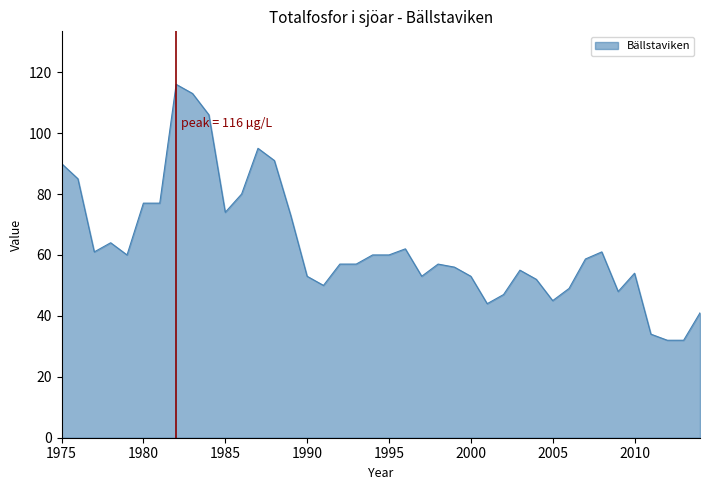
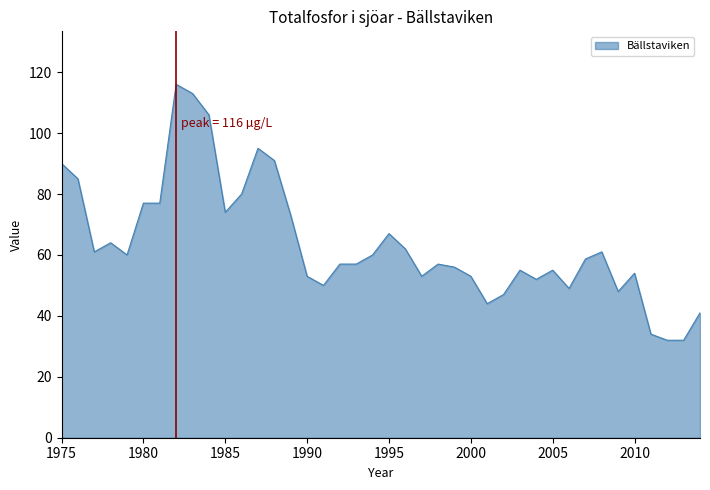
  {
    "1975": 90,
    "1980": 77,
    "1985": 74,
    "1990": 53,
-   "1995": 60,
+   "1995": 67,
    "2000": 53,
-   "2005": 45,
+   "2005": 55,
    "2010": 54
  }
